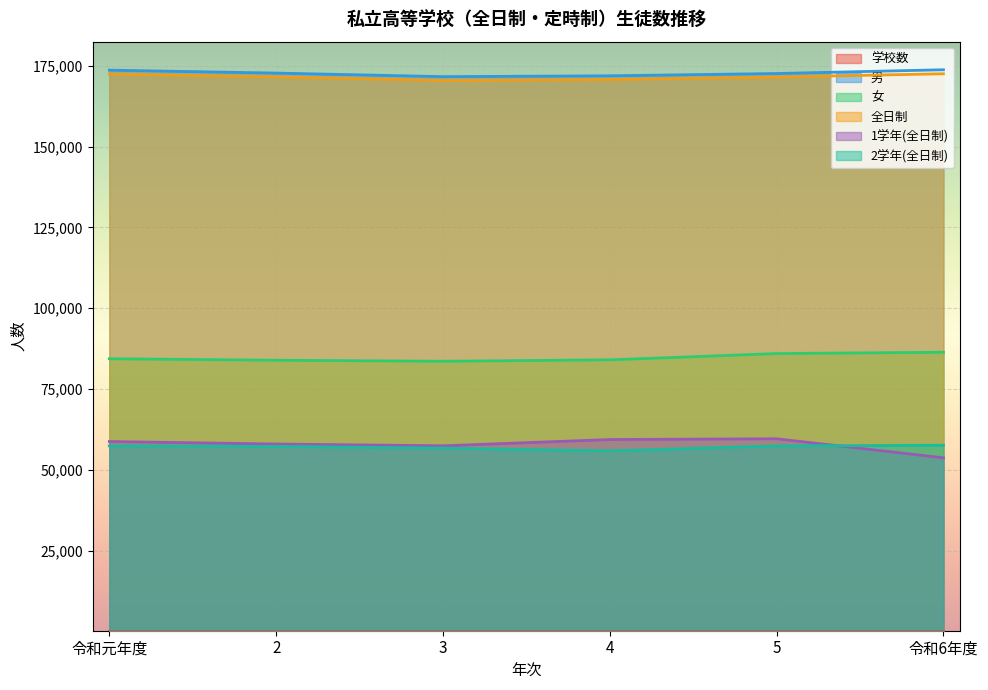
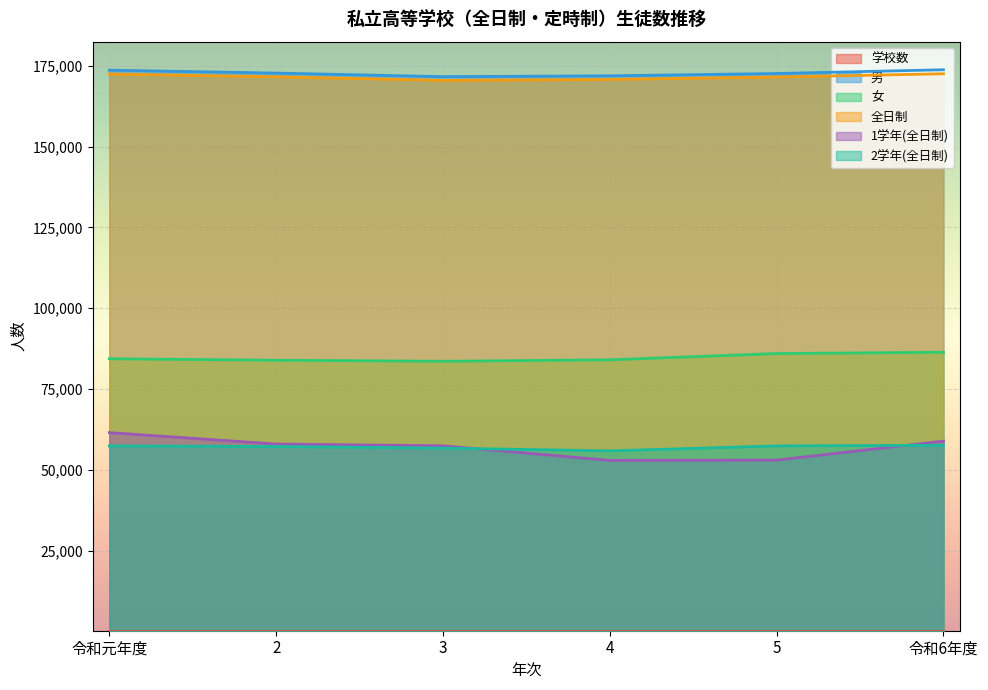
  {
    "学校数": {
      "令和元年度": "0",
      "2": "0",
      "3": "0",
      "4": "0",
      "5": "0",
      "令和6年度": "0"
    },
    "全日制": {
      "令和元年度": "172,000",
      "2": "172,000",
      "3": "171,000",
      "4": "171,000",
      "5": "172,000"
    },
    "1学年(全日制)": {
-     "令和元年度": "59,000",
-     "4": "59,000",
-     "5": "60,000",
-     "令和6年度": "54,000"
+     "令和元年度": "62,000",
+     "4": "53,000",
+     "5": "53,000",
+     "令和6年度": "59,000"
    }
  }
